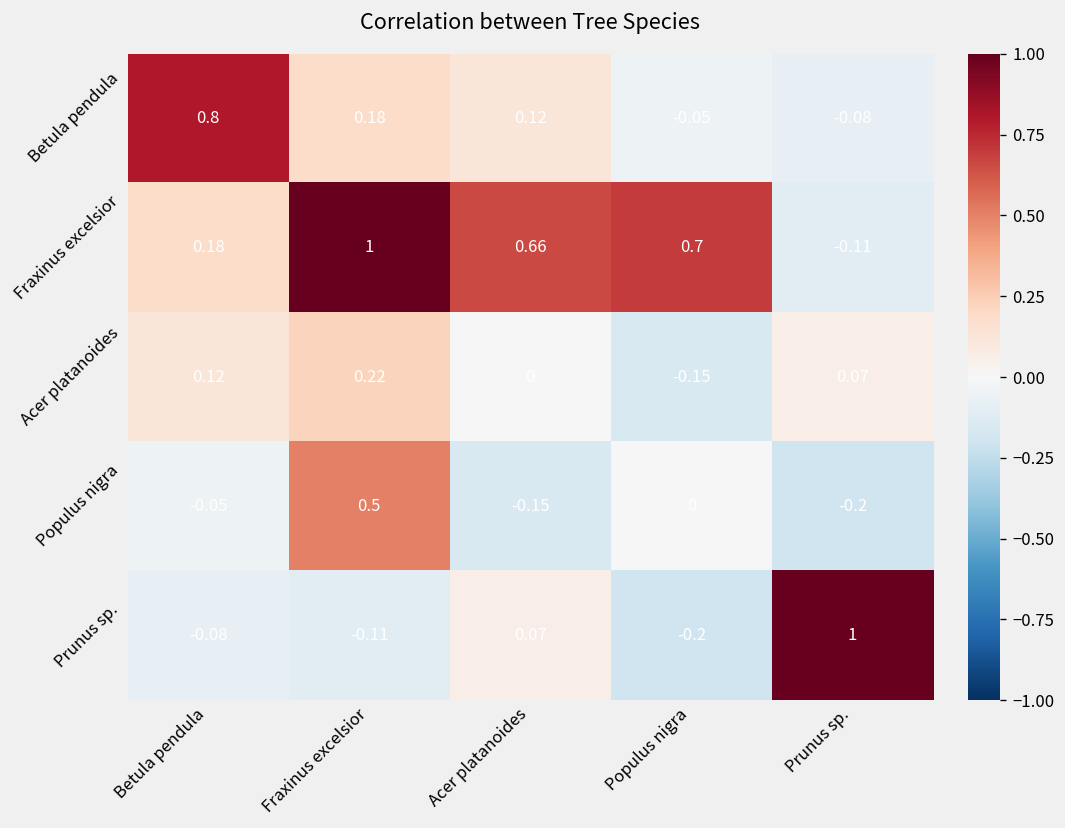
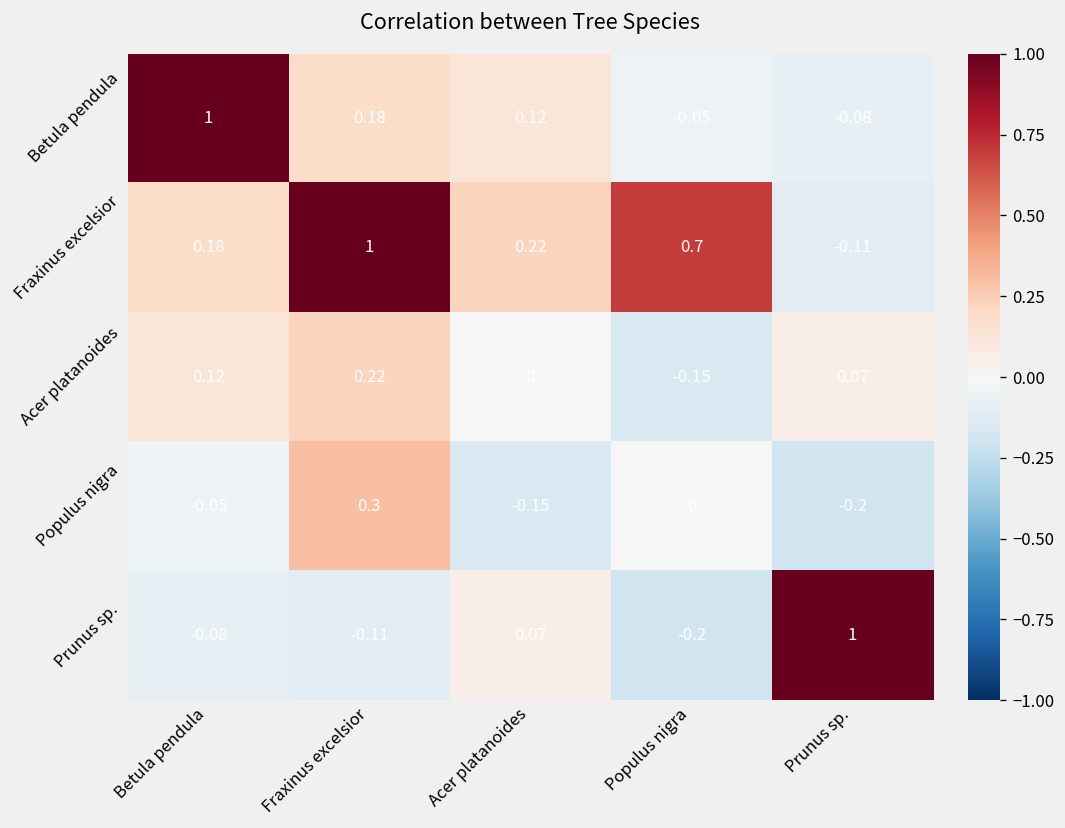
  {
    "Betula pendula": {
-     "Betula pendula": 0.8,
+     "Betula pendula": 1,
      "Fraxinus excelsior": 0.18
    },
    "Fraxinus excelsior": {
      "Betula pendula": 0.18,
      "Fraxinus excelsior": 1,
-     "Acer platanoides": 0.66,
+     "Acer platanoides": 0.22,
      "Populus nigra": 0.7
    },
    "Acer platanoides": {
      "Fraxinus excelsior": 0.22
    },
    "Populus nigra": {
-     "Fraxinus excelsior": 0.5
+     "Fraxinus excelsior": 0.3
    },
    "Prunus sp.": {
      "Prunus sp.": 1
    }
  }
